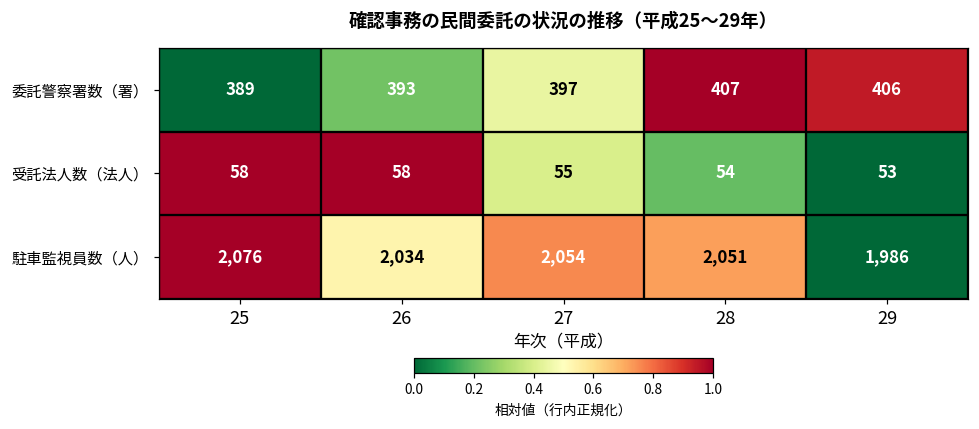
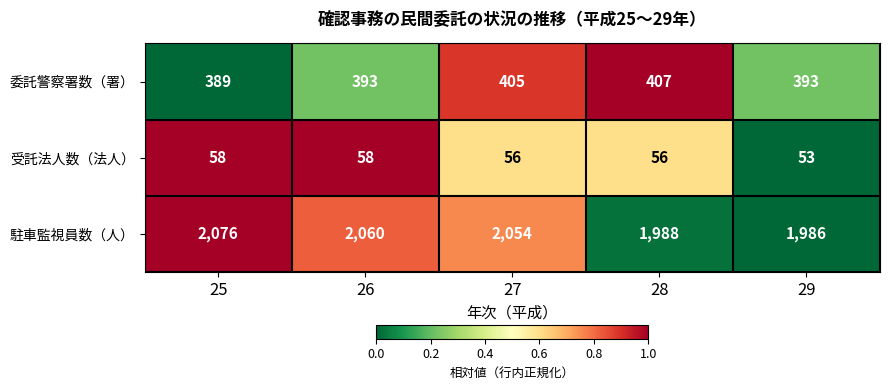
  {
    "委託警察署数（署）": {
      "25": "389",
      "26": "393",
-     "27": "397",
+     "27": "405",
      "28": "407",
-     "29": "406"
+     "29": "393"
    },
    "受託法人数（法人）": {
      "25": "58",
      "26": "58",
-     "27": "55",
-     "28": "54",
+     "27": "56",
+     "28": "56",
      "29": "53"
    },
    "駐車監視員数（人）": {
      "25": "2,076",
-     "26": "2,034",
+     "26": "2,060",
      "27": "2,054",
-     "28": "2,051",
+     "28": "1,988",
      "29": "1,986"
    }
  }
